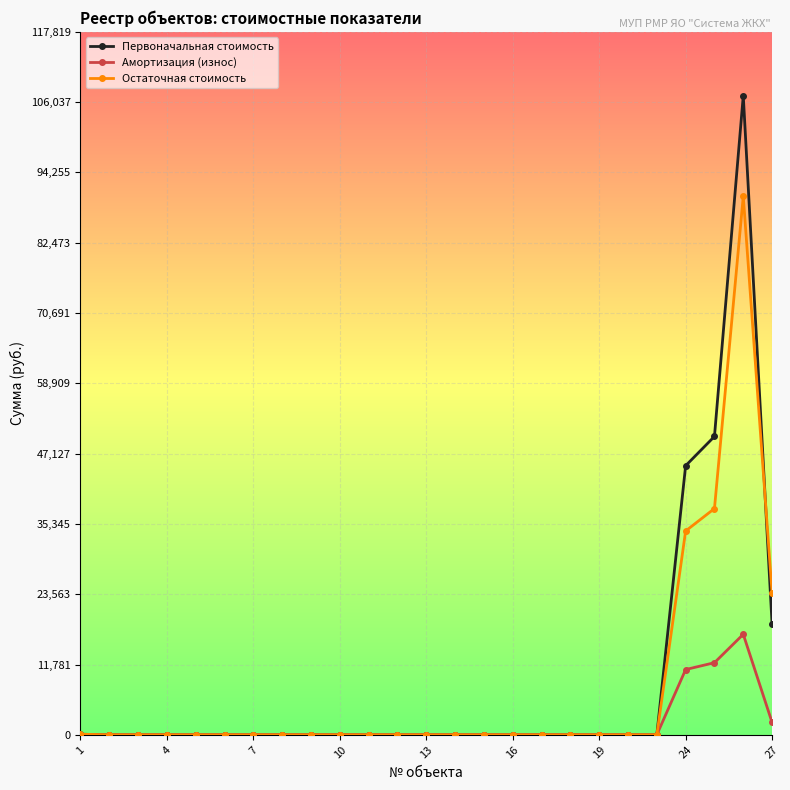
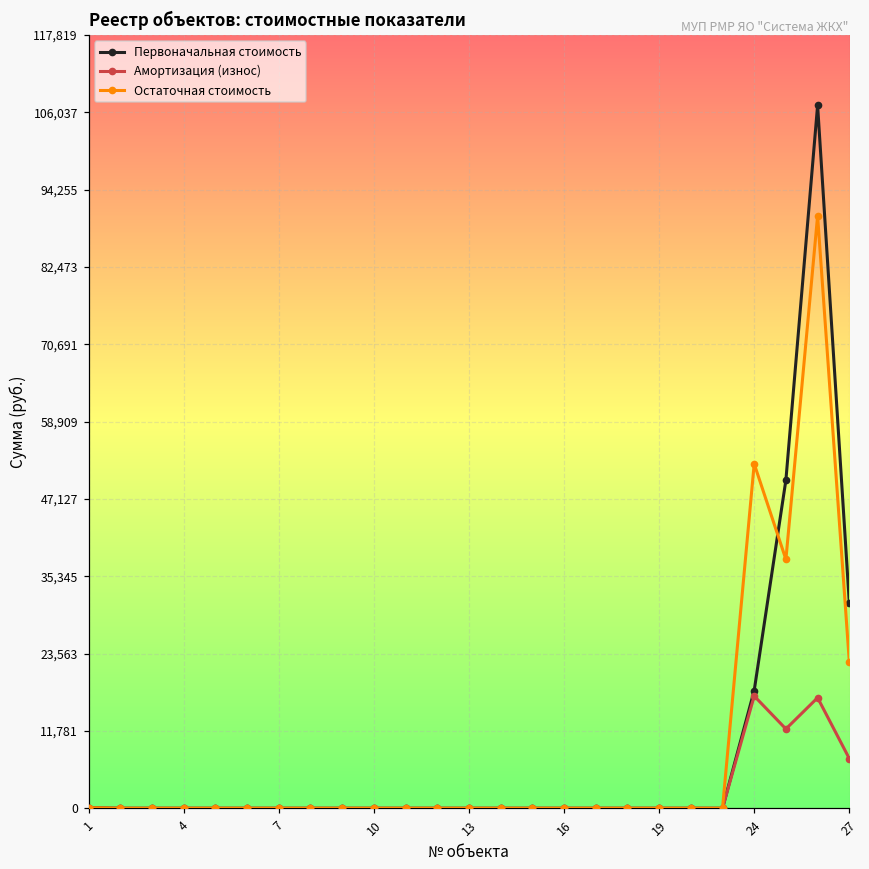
  {
    "Первоначальная стоимость": {
-     "24": "45,000",
-     "27": "19,000"
+     "24": "18,000",
+     "27": "31,000"
    },
    "Амортизация (износ)": {
-     "24": "11,000",
-     "27": "2,000"
+     "24": "17,000",
+     "27": "8,000"
    },
    "Остаточная стоимость": {
-     "24": "34,000",
-     "27": "24,000"
+     "24": "52,000",
+     "27": "22,000"
    }
  }
